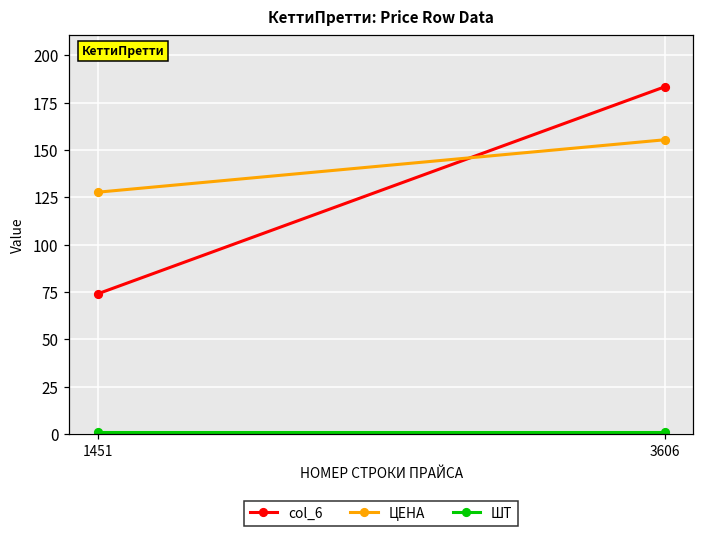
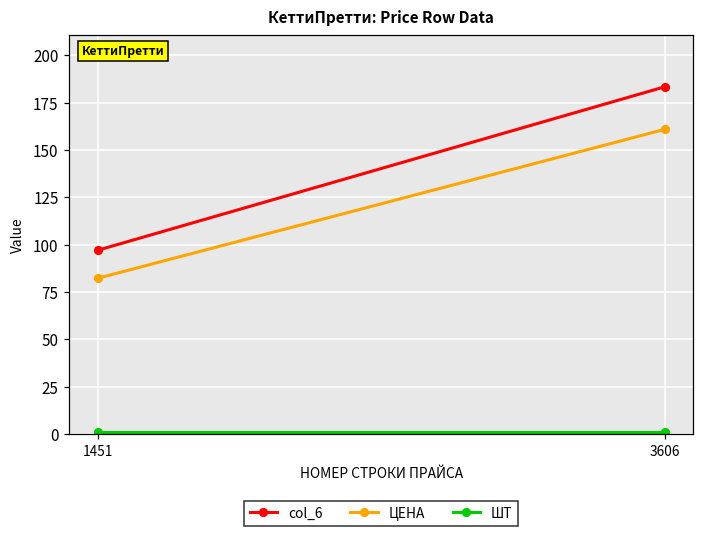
  {
    "col_6": {
-     "1451": 74,
+     "1451": 97,
      "3606": 183
    },
    "ЦЕНА": {
-     "1451": 128,
-     "3606": 155
+     "1451": 82,
+     "3606": 161
    },
    "ШТ": {
      "1451": 1,
      "3606": 1
    }
  }
